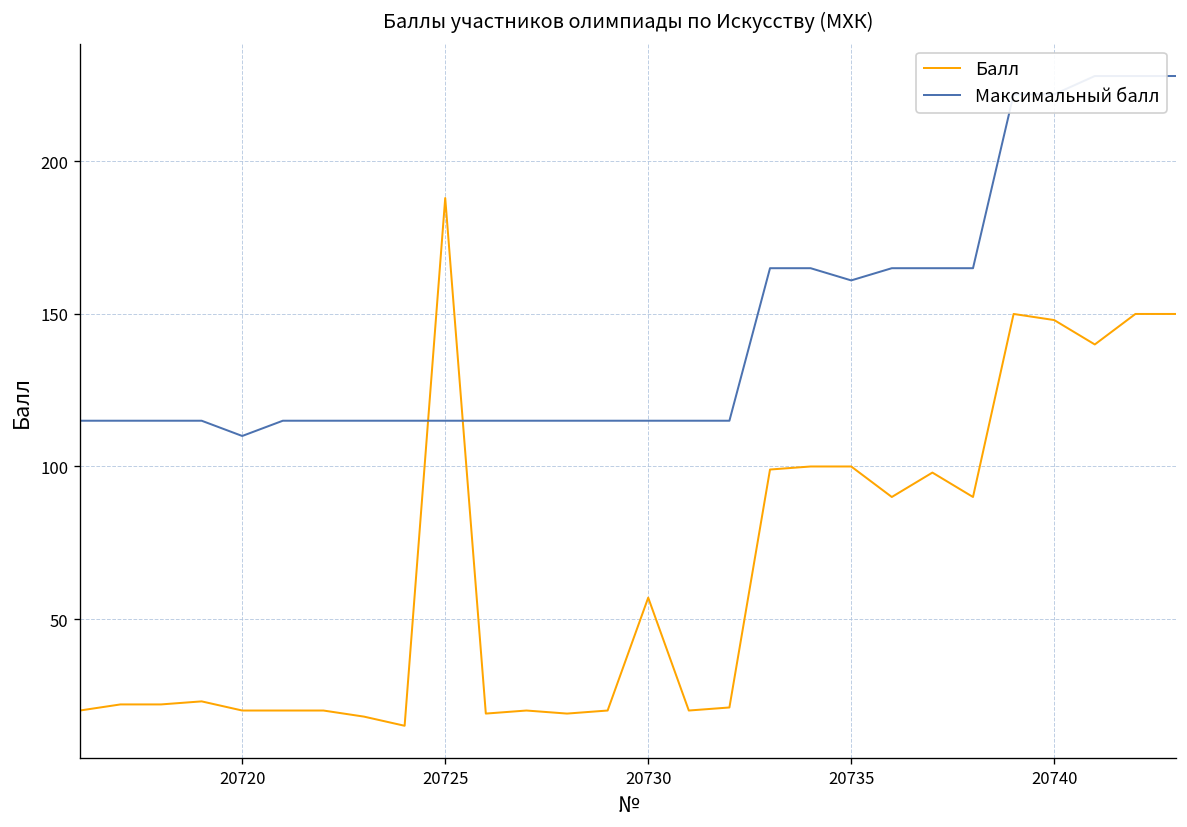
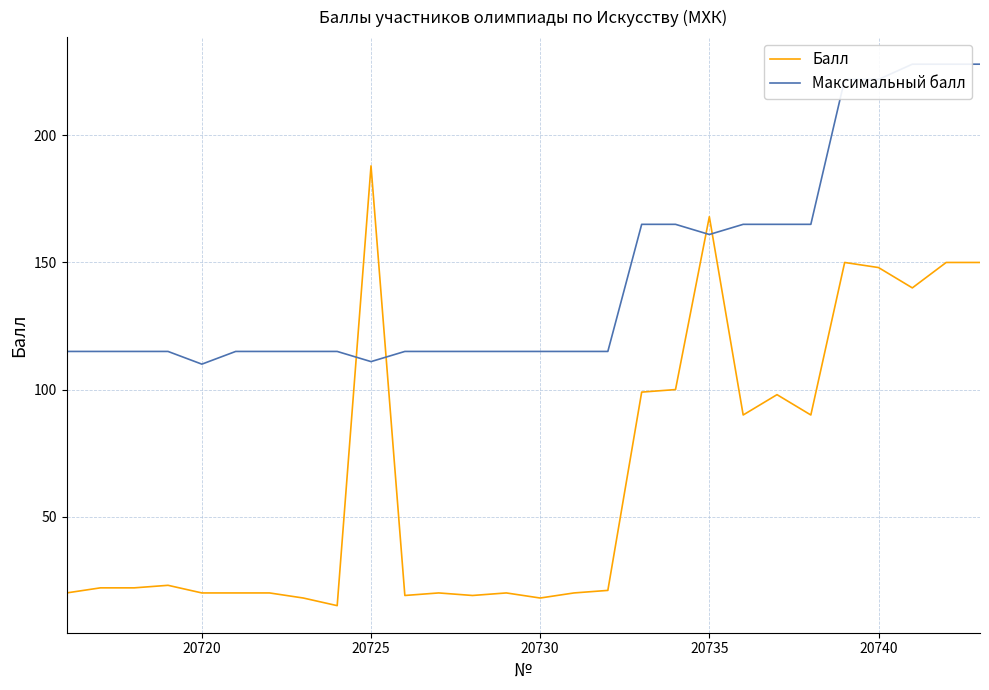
  {
    "Балл": {
      "20720": 20,
      "20725": 188,
-     "20730": 57,
-     "20735": 100,
+     "20730": 18,
+     "20735": 168,
      "20740": 148
    },
    "Максимальный балл": {
      "20720": 110,
-     "20725": 115,
+     "20725": 111,
      "20730": 115,
      "20735": 161
    }
  }
